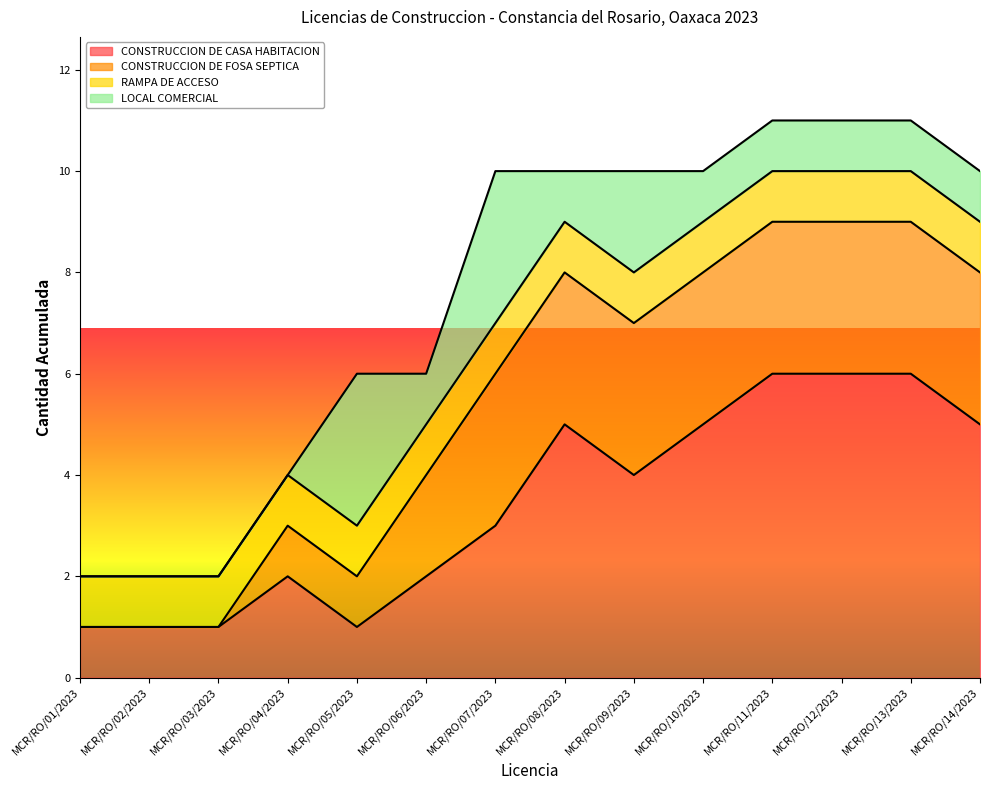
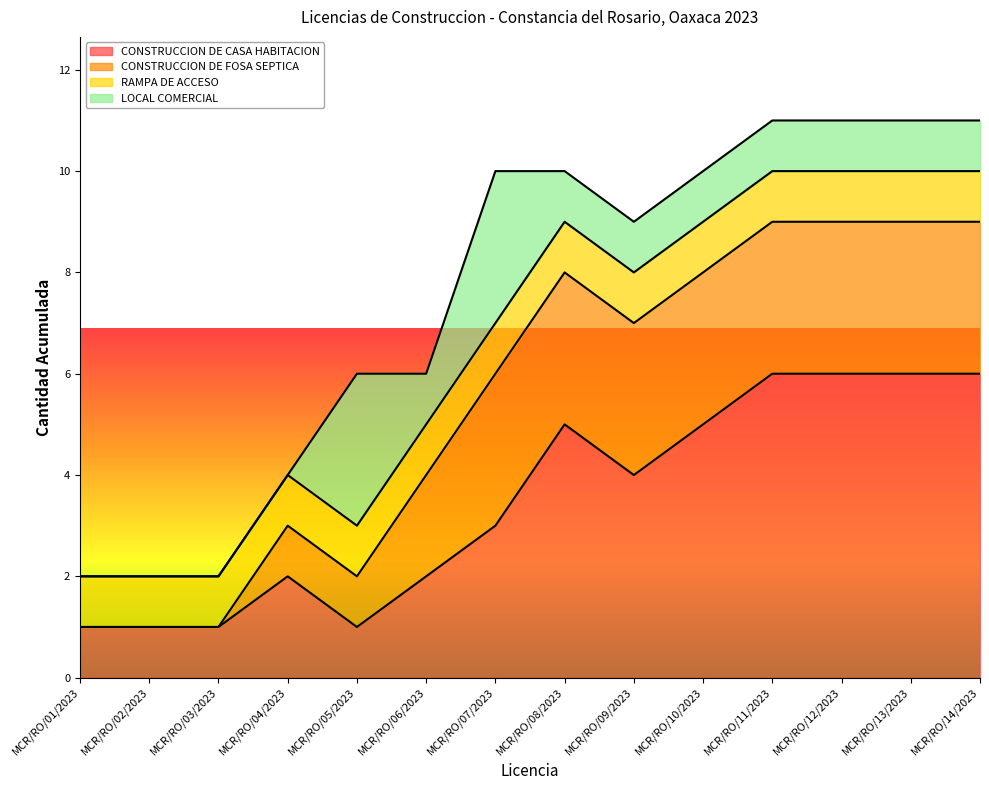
  {
    "CONSTRUCCION DE CASA HABITACION": {
      "MCR/RO/04/2023": 2,
      "MCR/RO/05/2023": 1,
      "MCR/RO/06/2023": 2,
      "MCR/RO/07/2023": 3,
      "MCR/RO/08/2023": 5,
      "MCR/RO/09/2023": 4,
      "MCR/RO/10/2023": 5,
      "MCR/RO/11/2023": 6,
      "MCR/RO/12/2023": 6,
      "MCR/RO/13/2023": 6,
-     "MCR/RO/14/2023": 5
+     "MCR/RO/14/2023": 6
    },
    "CONSTRUCCION DE FOSA SEPTICA": {
      "MCR/RO/04/2023": 1,
      "MCR/RO/05/2023": 1,
      "MCR/RO/06/2023": 2,
      "MCR/RO/07/2023": 3,
      "MCR/RO/08/2023": 3,
      "MCR/RO/09/2023": 3,
      "MCR/RO/10/2023": 3,
      "MCR/RO/11/2023": 3,
      "MCR/RO/12/2023": 3,
      "MCR/RO/13/2023": 3,
      "MCR/RO/14/2023": 3
    },
    "RAMPA DE ACCESO": {
      "MCR/RO/05/2023": 1,
      "MCR/RO/06/2023": 1,
      "MCR/RO/07/2023": 1,
      "MCR/RO/08/2023": 1,
      "MCR/RO/09/2023": 1,
      "MCR/RO/10/2023": 1,
      "MCR/RO/11/2023": 1,
      "MCR/RO/12/2023": 1,
      "MCR/RO/13/2023": 1,
      "MCR/RO/14/2023": 1
    },
    "LOCAL COMERCIAL": {
      "MCR/RO/05/2023": 3,
      "MCR/RO/06/2023": 1,
      "MCR/RO/07/2023": 3,
      "MCR/RO/08/2023": 1,
-     "MCR/RO/09/2023": 2,
+     "MCR/RO/09/2023": 1,
      "MCR/RO/10/2023": 1,
      "MCR/RO/11/2023": 1,
      "MCR/RO/12/2023": 1,
      "MCR/RO/13/2023": 1,
      "MCR/RO/14/2023": 1
    }
  }
